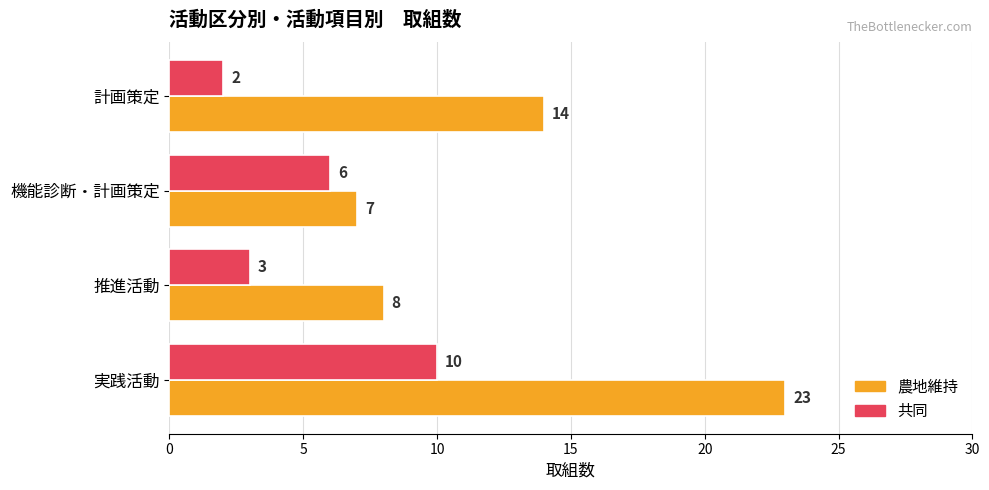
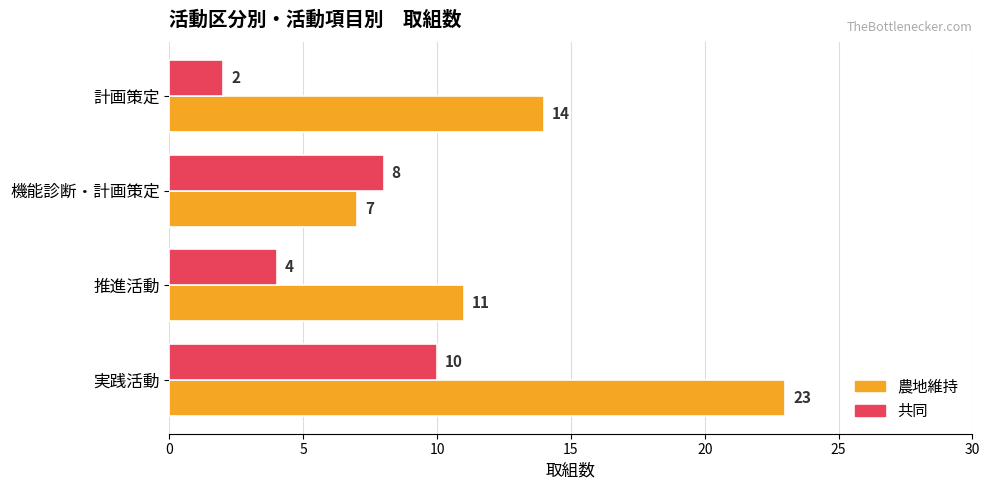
  {
    "農地維持": {
      "計画策定": 14,
      "機能診断・計画策定": 7,
-     "推進活動": 8,
+     "推進活動": 11,
      "実践活動": 23
    },
    "共同": {
      "計画策定": 2,
-     "機能診断・計画策定": 6,
-     "推進活動": 3,
+     "機能診断・計画策定": 8,
+     "推進活動": 4,
      "実践活動": 10
    }
  }
